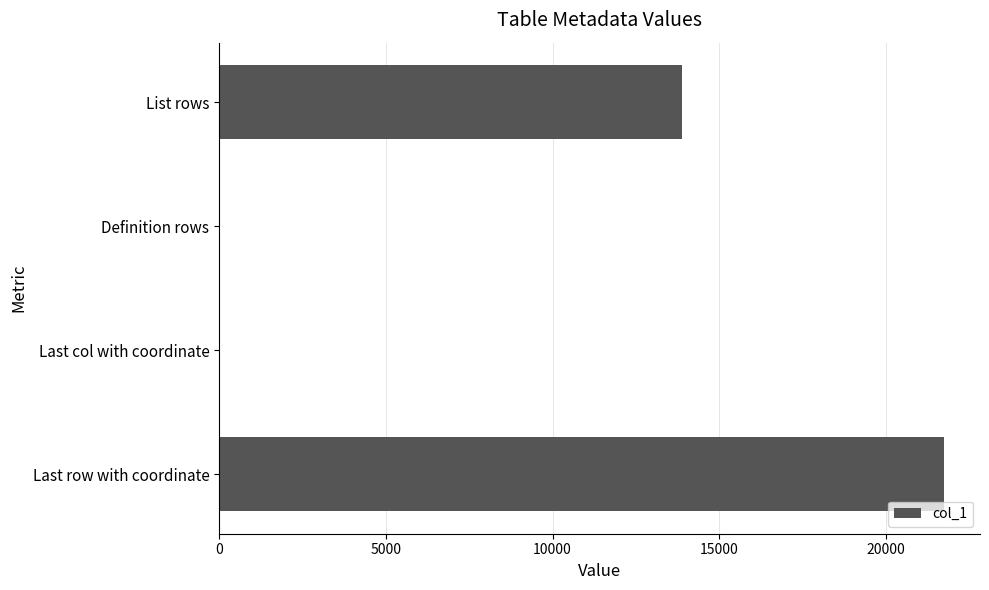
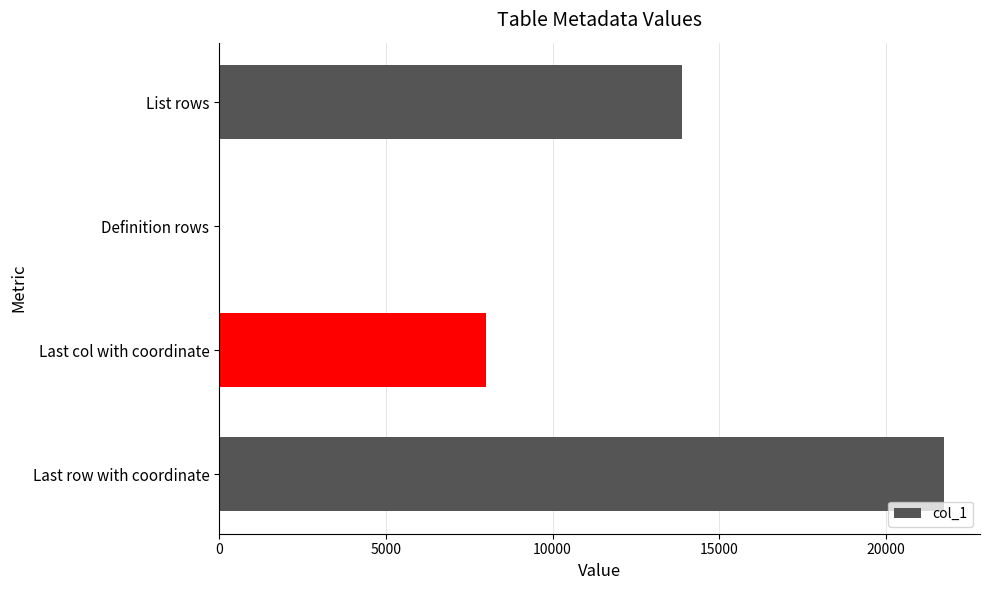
  {
    "List rows": 13900,
-   "Last col with coordinate": 0,
+   "Last col with coordinate": 8000,
    "Last row with coordinate": 21700
  }
